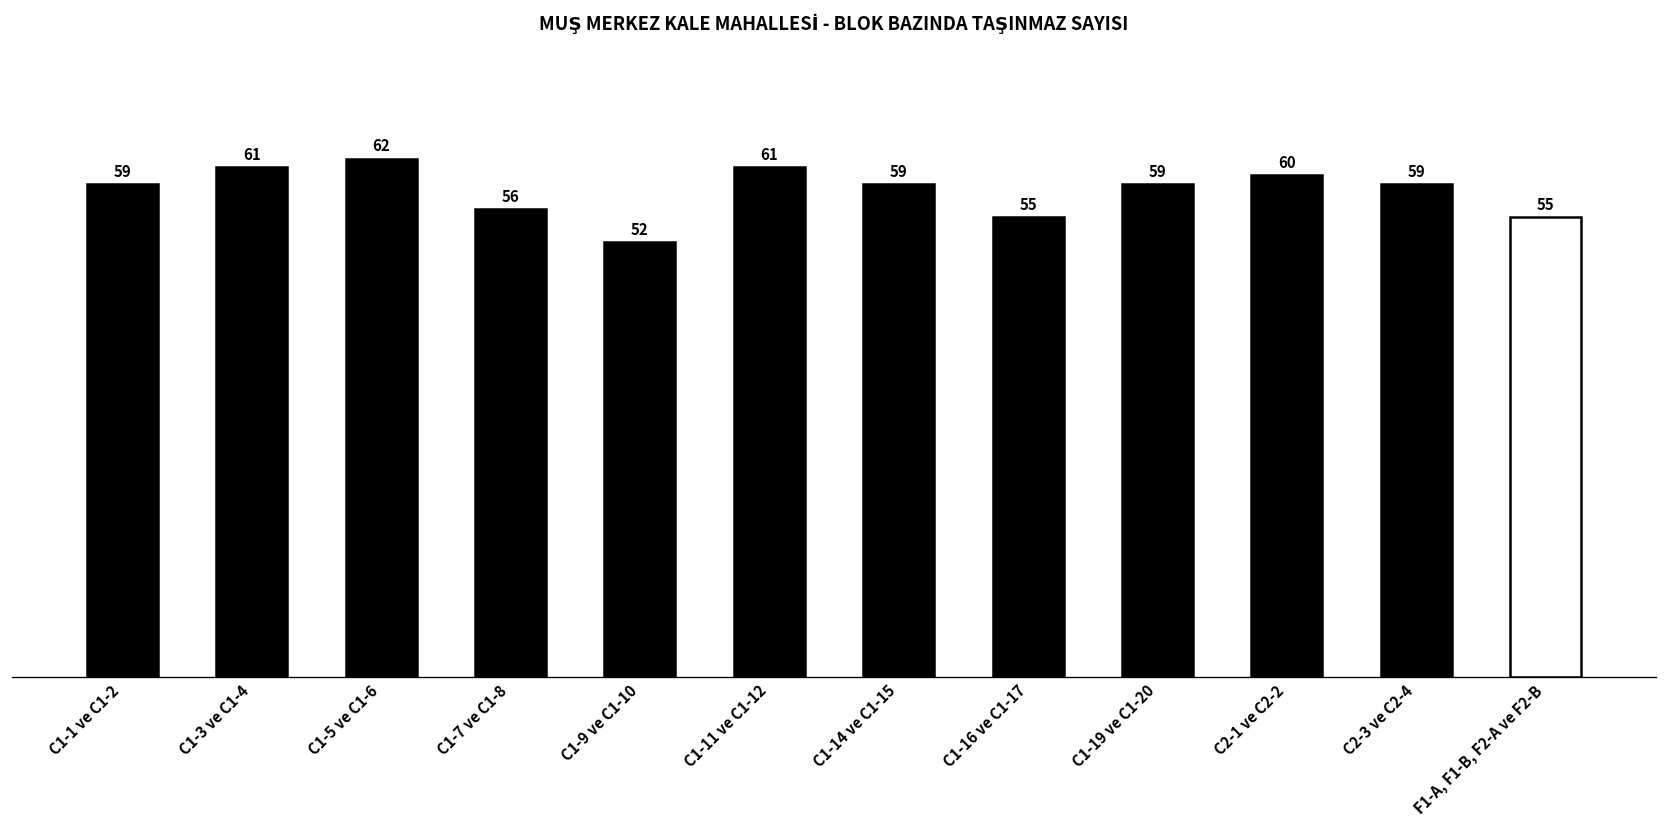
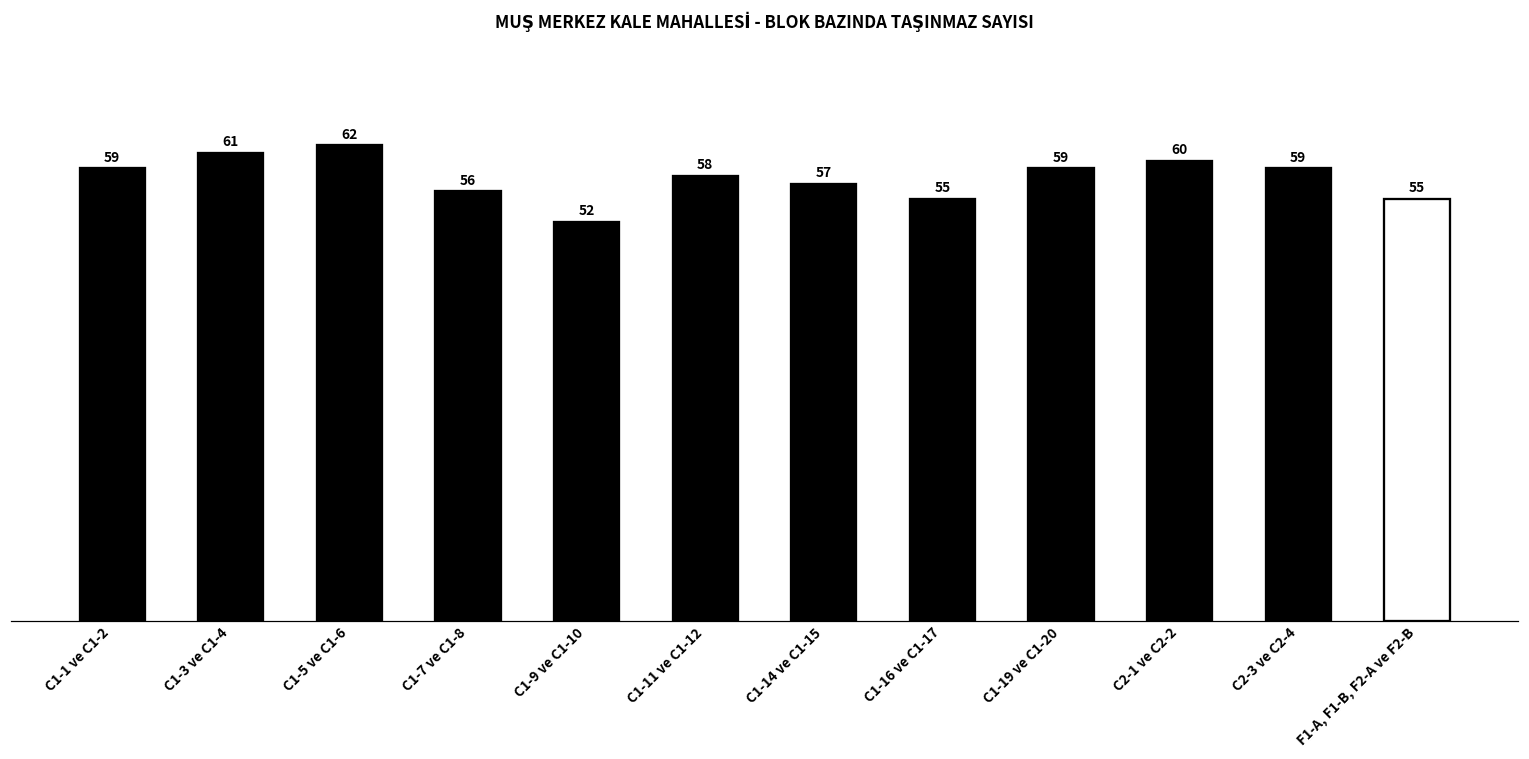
  {
    "C1-1 ve C1-2": 59,
    "C1-3 ve C1-4": 61,
    "C1-5 ve C1-6": 62,
    "C1-7 ve C1-8": 56,
    "C1-9 ve C1-10": 52,
-   "C1-11 ve C1-12": 61,
-   "C1-14 ve C1-15": 59,
+   "C1-11 ve C1-12": 58,
+   "C1-14 ve C1-15": 57,
    "C1-16 ve C1-17": 55,
    "C1-19 ve C1-20": 59,
    "C2-1 ve C2-2": 60,
    "C2-3 ve C2-4": 59,
    "F1-A, F1-B, F2-A ve F2-B": 55
  }
